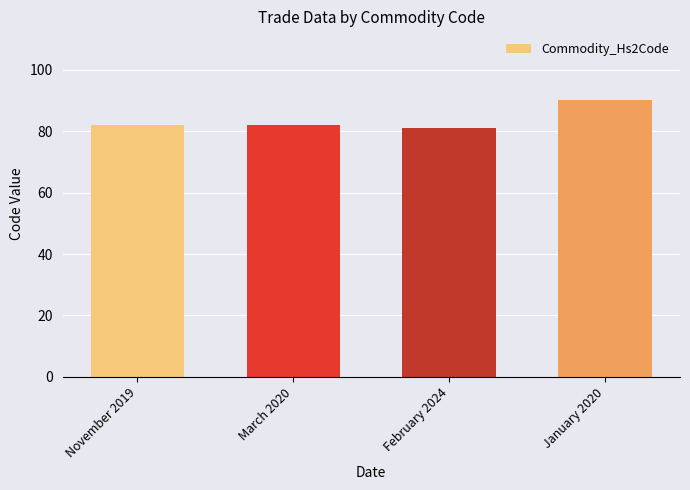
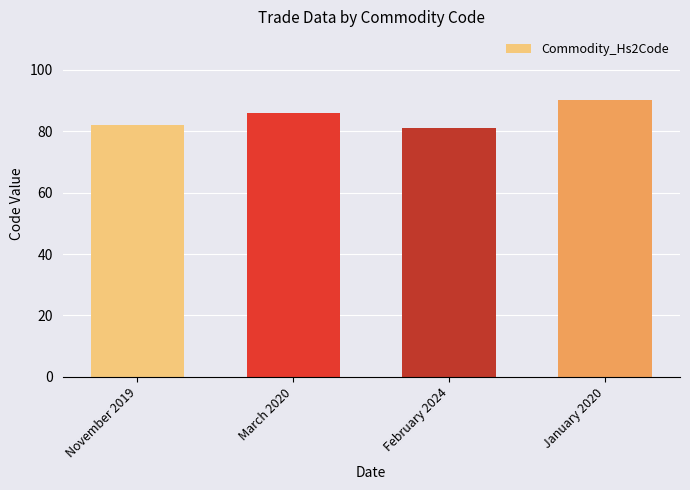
  {
    "November 2019": 82,
-   "March 2020": 82,
+   "March 2020": 86,
    "February 2024": 81,
    "January 2020": 90
  }
